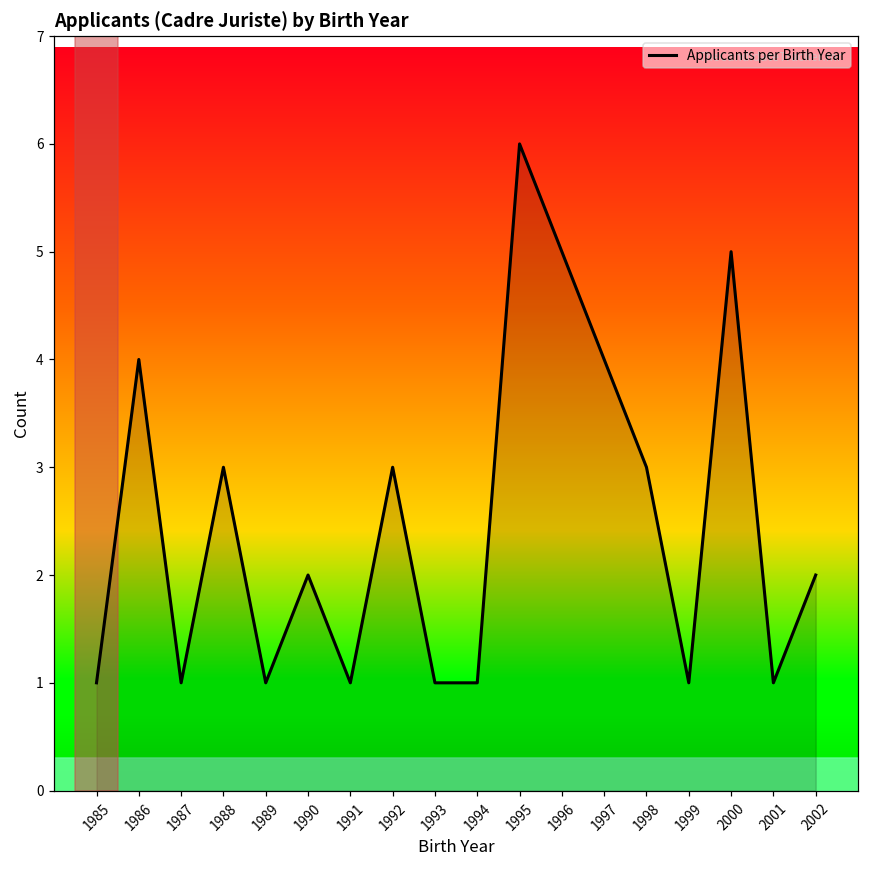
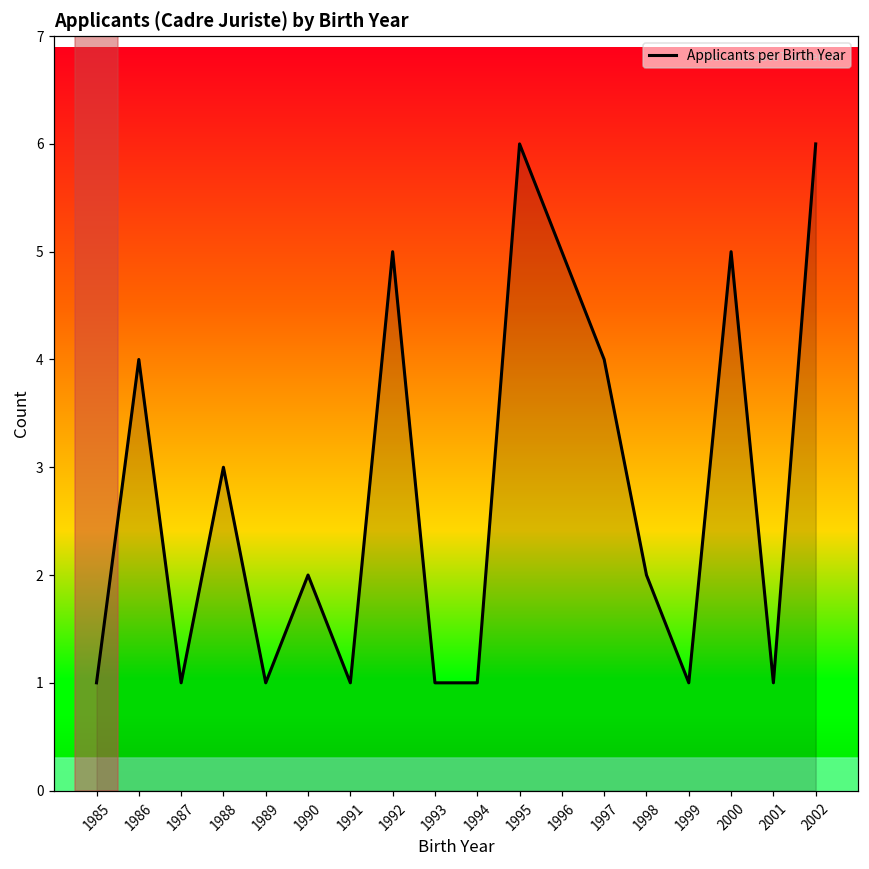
  {
    "1986": 4,
    "1987": 1,
    "1988": 3,
    "1989": 1,
    "1990": 2,
    "1991": 1,
-   "1992": 3,
+   "1992": 5,
    "1993": 1,
    "1994": 1,
    "1995": 6,
    "1996": 5,
    "1997": 4,
-   "1998": 3,
+   "1998": 2,
    "1999": 1,
    "2000": 5,
    "2001": 1,
-   "2002": 2
+   "2002": 6
  }
